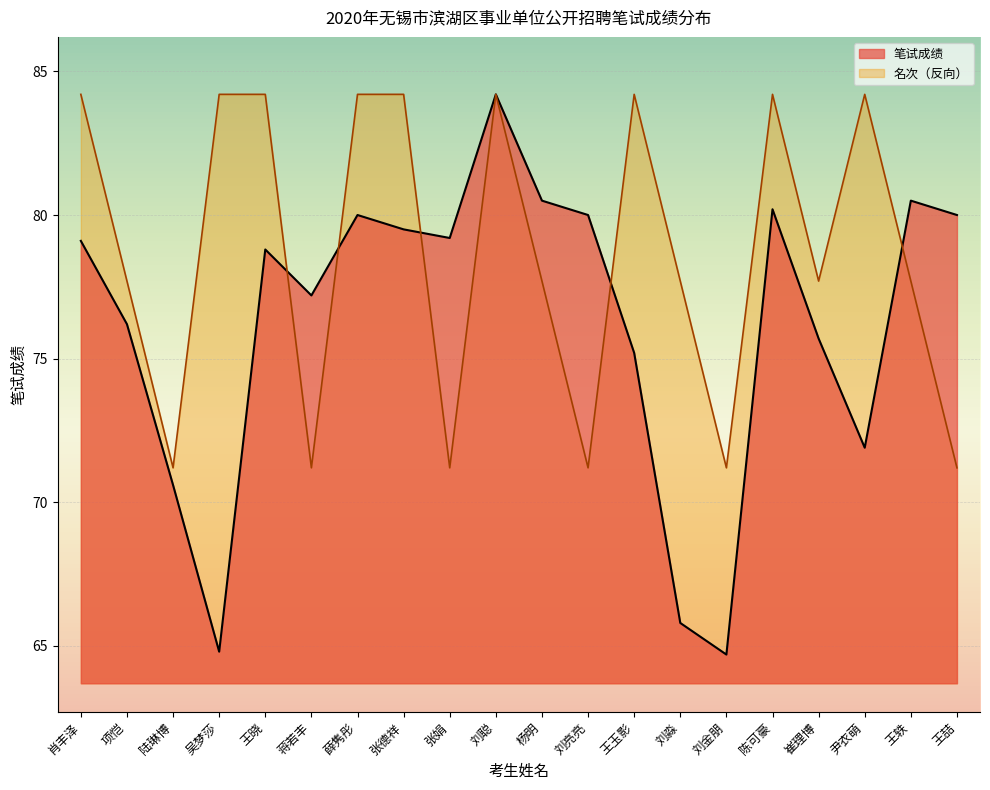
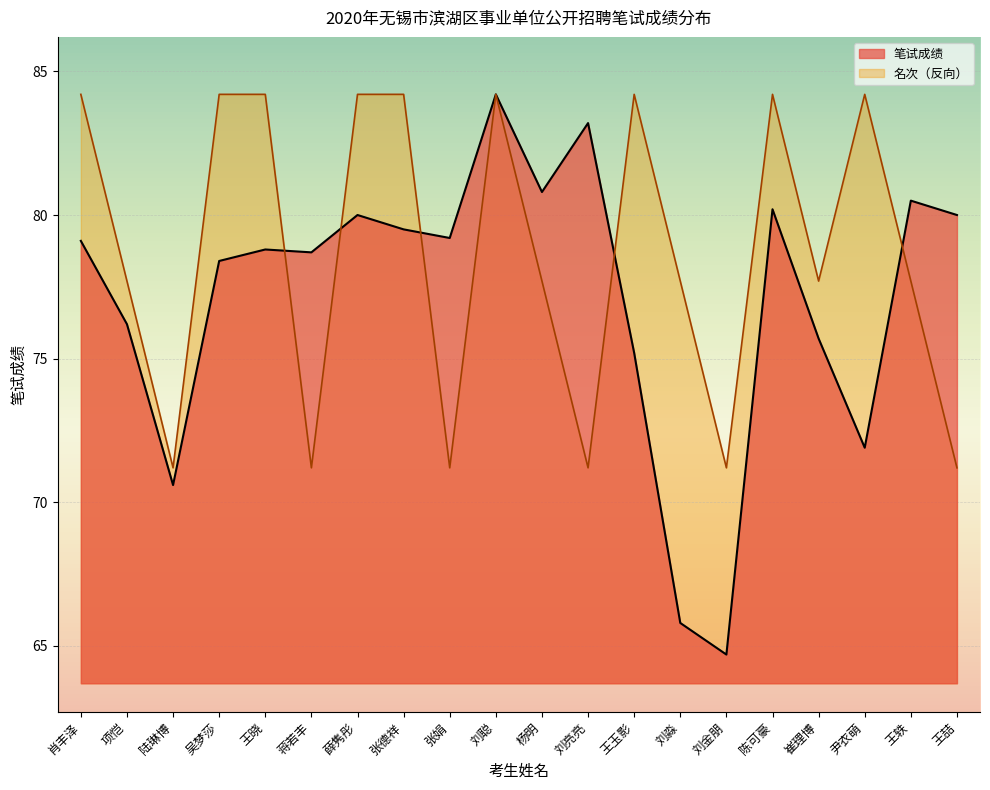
  {
    "笔试成绩": {
      "肖丰泽": 79.1,
      "项恺": 76.2,
      "陆琳博": 70.6,
-     "吴梦莎": 64.8,
+     "吴梦莎": 78.4,
      "王晓": 78.8,
-     "蒋若丰": 77.2,
+     "蒋若丰": 78.7,
      "薛隽彤": 80.0,
      "张德祥": 79.5,
      "张娟": 79.2,
-     "杨明": 80.5,
-     "刘亮亮": 80.0,
+     "杨明": 80.8,
+     "刘亮亮": 83.2,
      "王玉影": 75.2,
      "刘淼": 65.8,
      "刘金朋": 64.7,
      "陈可豪": 80.2,
      "崔理博": 75.7,
      "尹衣萌": 71.9,
      "王轶": 80.5,
      "王喆": 80.0
    },
    "名次（反向）": {
      "肖丰泽": 84.2,
      "项恺": 77.7,
      "陆琳博": 71.2,
      "吴梦莎": 84.2,
      "王晓": 84.2,
      "蒋若丰": 71.2,
      "薛隽彤": 84.2,
      "张德祥": 84.2,
      "张娟": 71.2,
      "杨明": 77.7,
      "刘亮亮": 71.2,
      "王玉影": 84.2,
      "刘淼": 77.7,
      "刘金朋": 71.2,
      "陈可豪": 84.2,
      "崔理博": 77.7,
      "尹衣萌": 84.2,
      "王轶": 77.7,
      "王喆": 71.2
    }
  }
